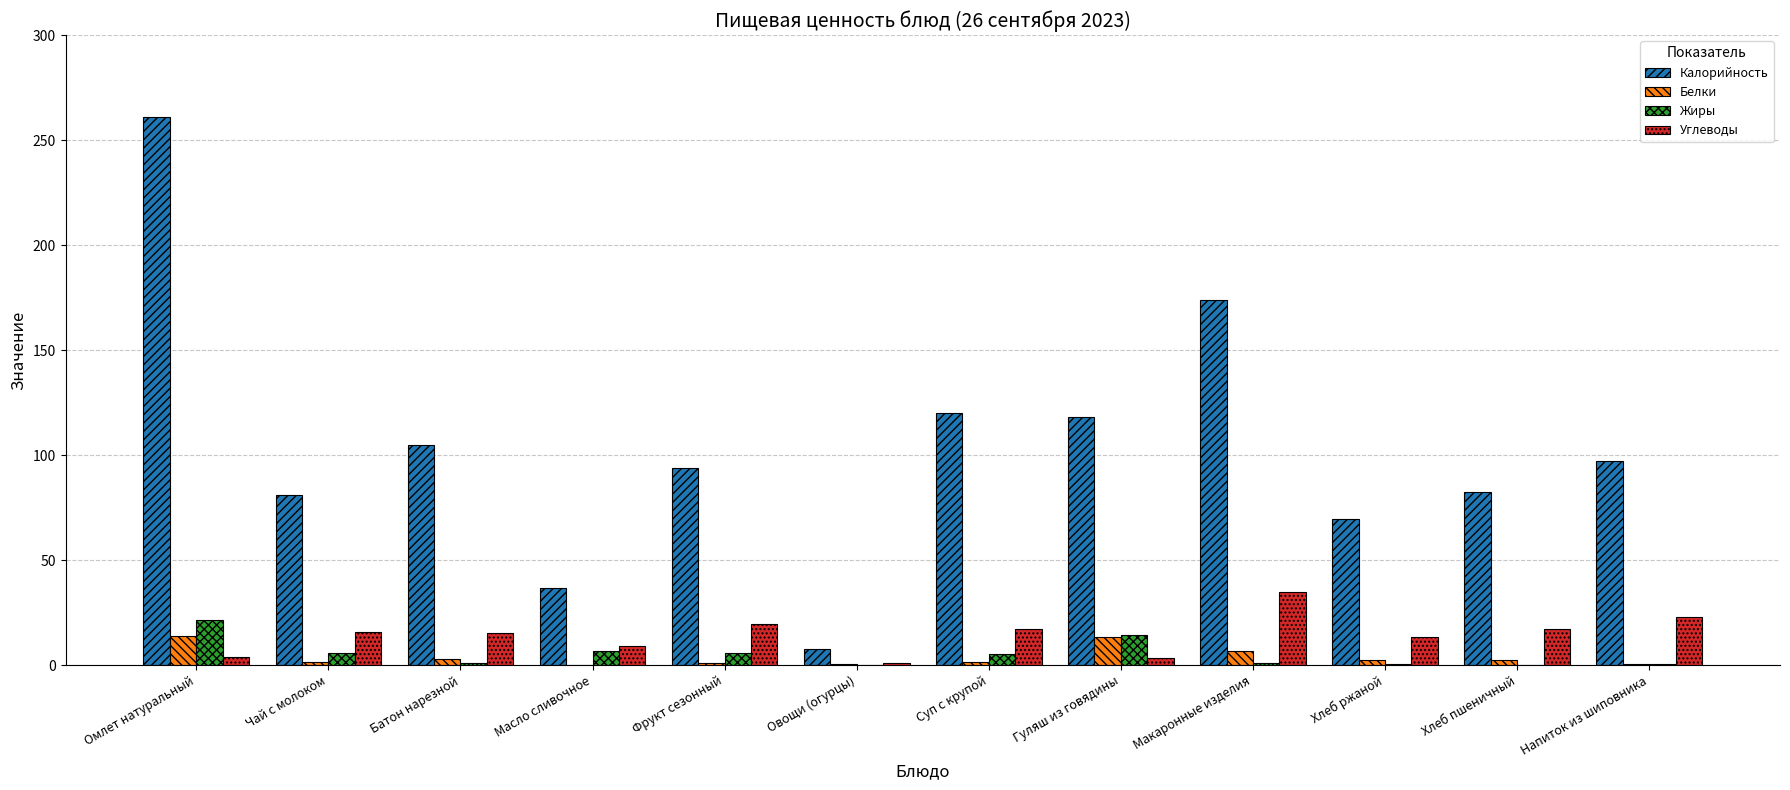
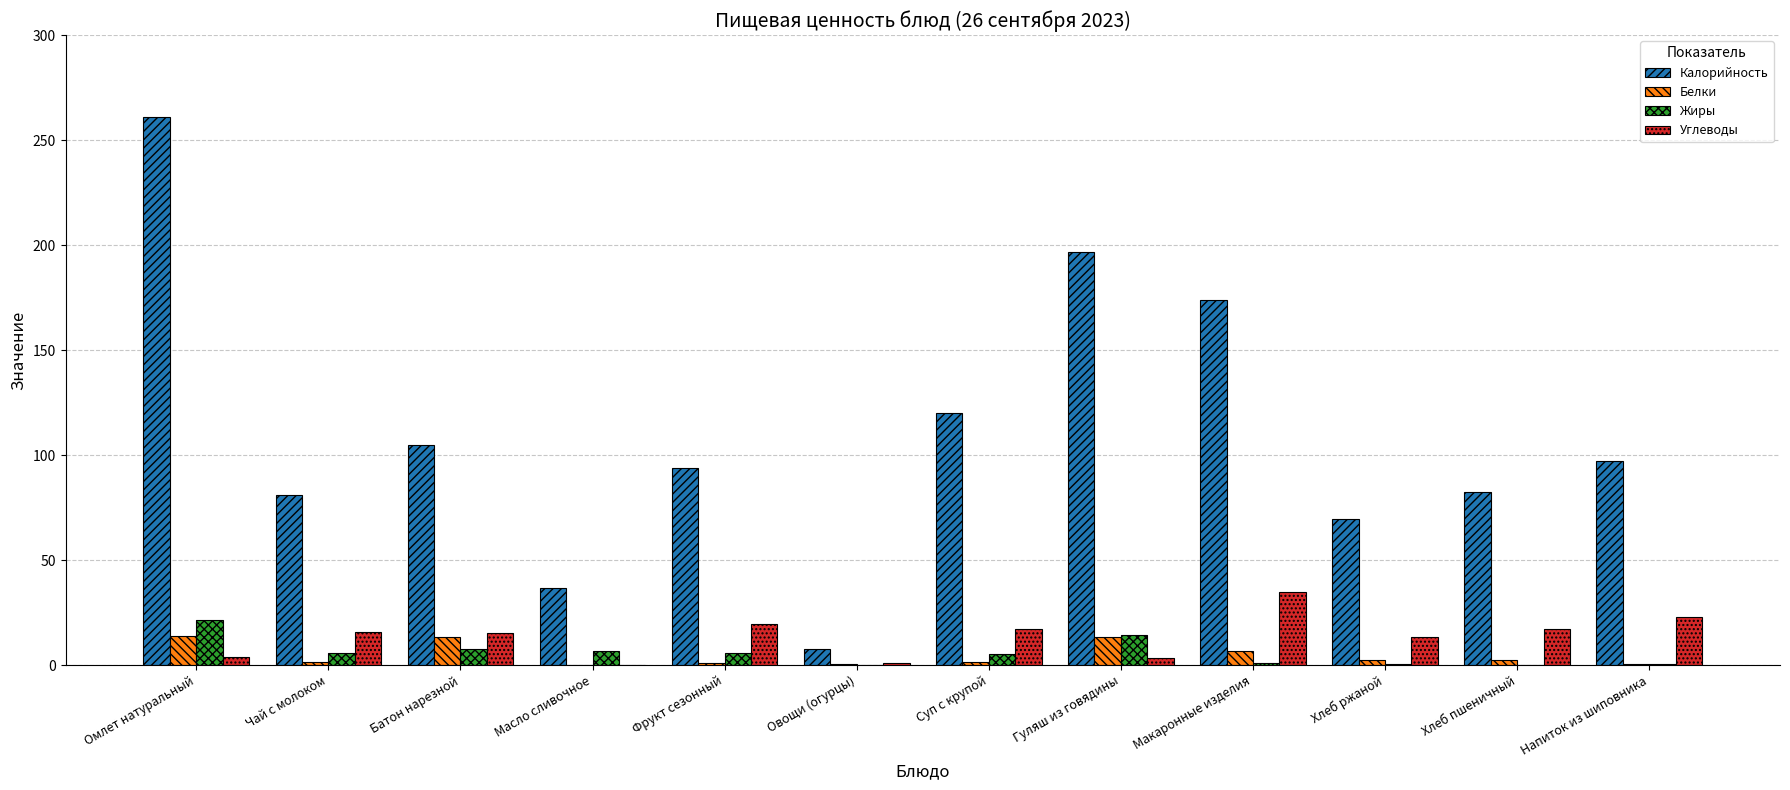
  {
    "Калорийность": {
      "Омлет натуральный": 261,
      "Чай с молоком": 81,
      "Батон нарезной": 105,
      "Масло сливочное": 37,
      "Фрукт сезонный": 94,
      "Овощи (огурцы)": 8,
      "Суп с крупой": 120,
-     "Гуляш из говядины": 118,
+     "Гуляш из говядины": 197,
      "Макаронные изделия": 174,
      "Хлеб ржаной": 70,
      "Хлеб пшеничный": 82,
      "Напиток из шиповника": 97
    },
    "Белки": {
      "Омлет натуральный": 14,
      "Чай с молоком": 2,
-     "Батон нарезной": 3,
+     "Батон нарезной": 13,
      "Суп с крупой": 2,
      "Гуляш из говядины": 13,
      "Макаронные изделия": 7,
      "Хлеб ржаной": 3,
      "Хлеб пшеничный": 3
    },
    "Жиры": {
      "Омлет натуральный": 21,
      "Чай с молоком": 6,
-     "Батон нарезной": 1,
+     "Батон нарезной": 8,
      "Масло сливочное": 7,
      "Фрукт сезонный": 6,
      "Суп с крупой": 5,
      "Гуляш из говядины": 15
    },
    "Углеводы": {
      "Омлет натуральный": 4,
      "Чай с молоком": 16,
      "Батон нарезной": 16,
-     "Масло сливочное": 9,
+     "Масло сливочное": 0,
      "Фрукт сезонный": 20,
      "Суп с крупой": 17,
      "Гуляш из говядины": 3,
      "Макаронные изделия": 35,
      "Хлеб ржаной": 13,
      "Хлеб пшеничный": 17,
      "Напиток из шиповника": 23
    }
  }
